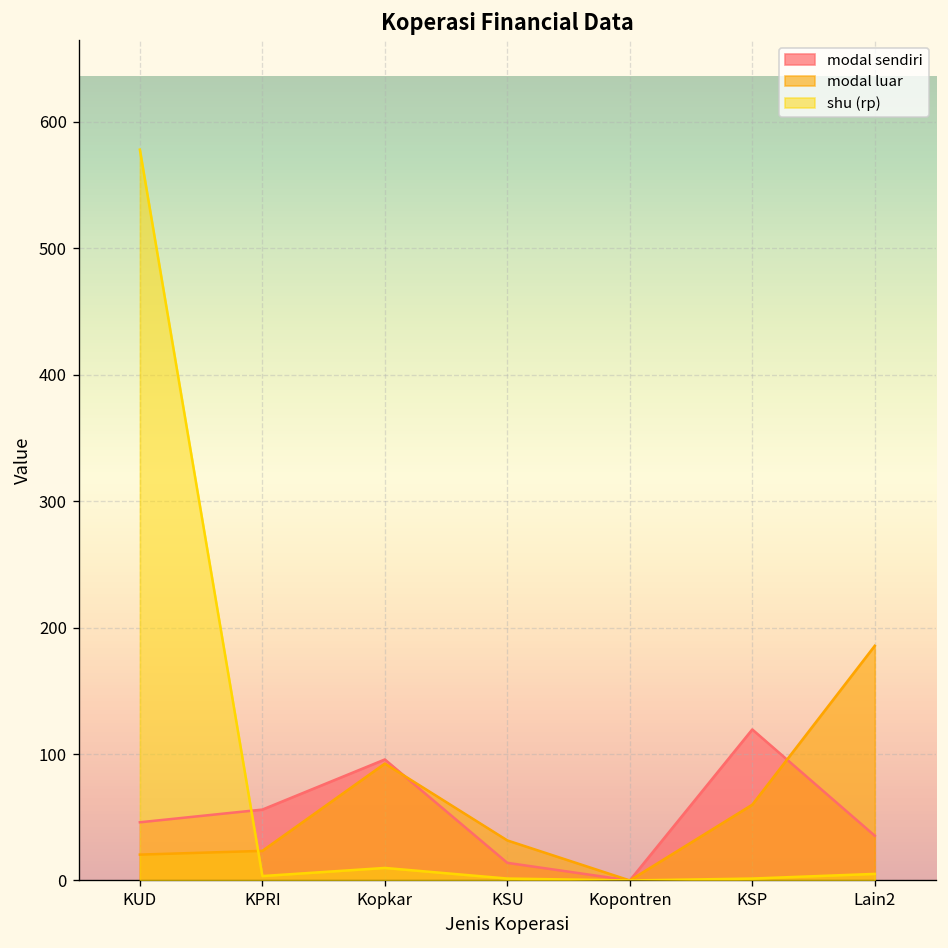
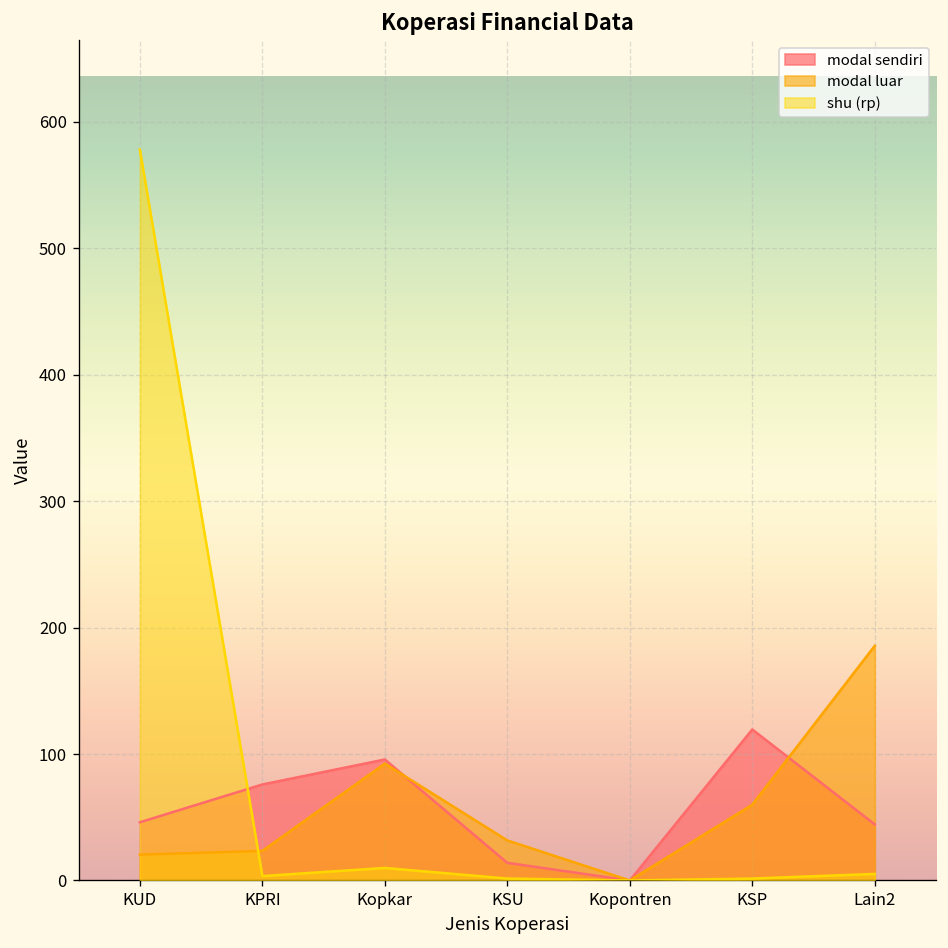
  {
    "modal sendiri": {
      "KUD": 46,
-     "KPRI": 56,
+     "KPRI": 76,
      "Kopkar": 96,
      "KSU": 14,
      "KSP": 119,
-     "Lain2": 35
+     "Lain2": 44
    }
  }
